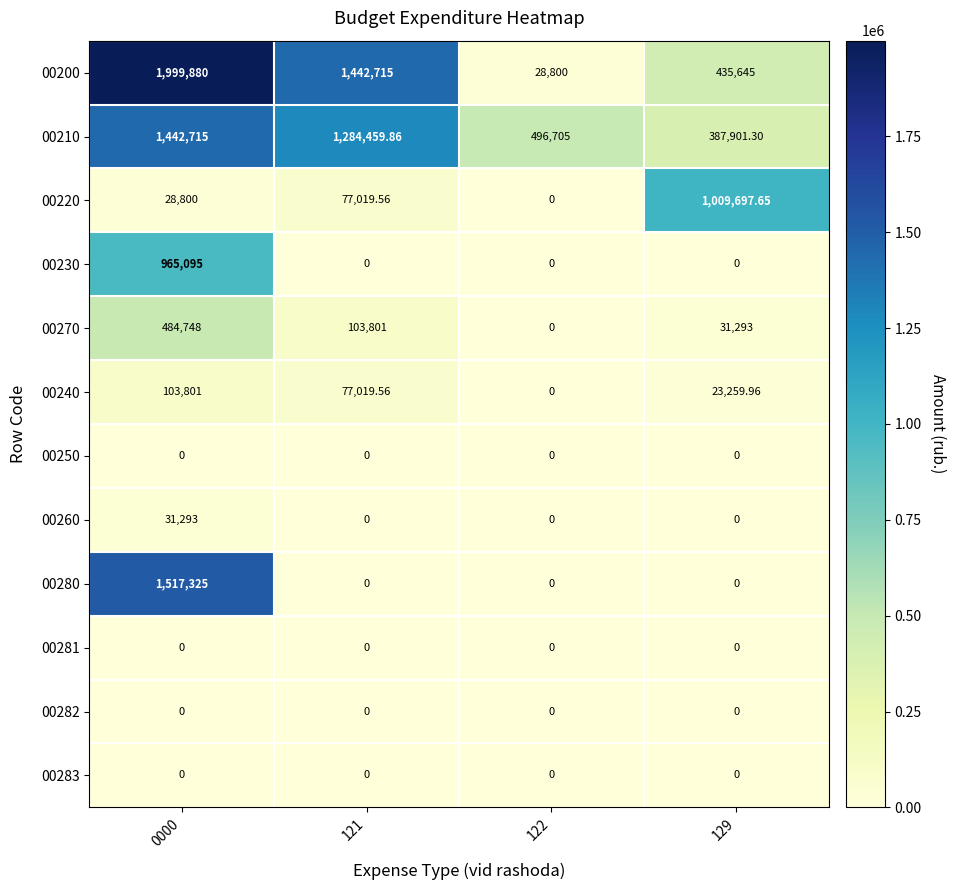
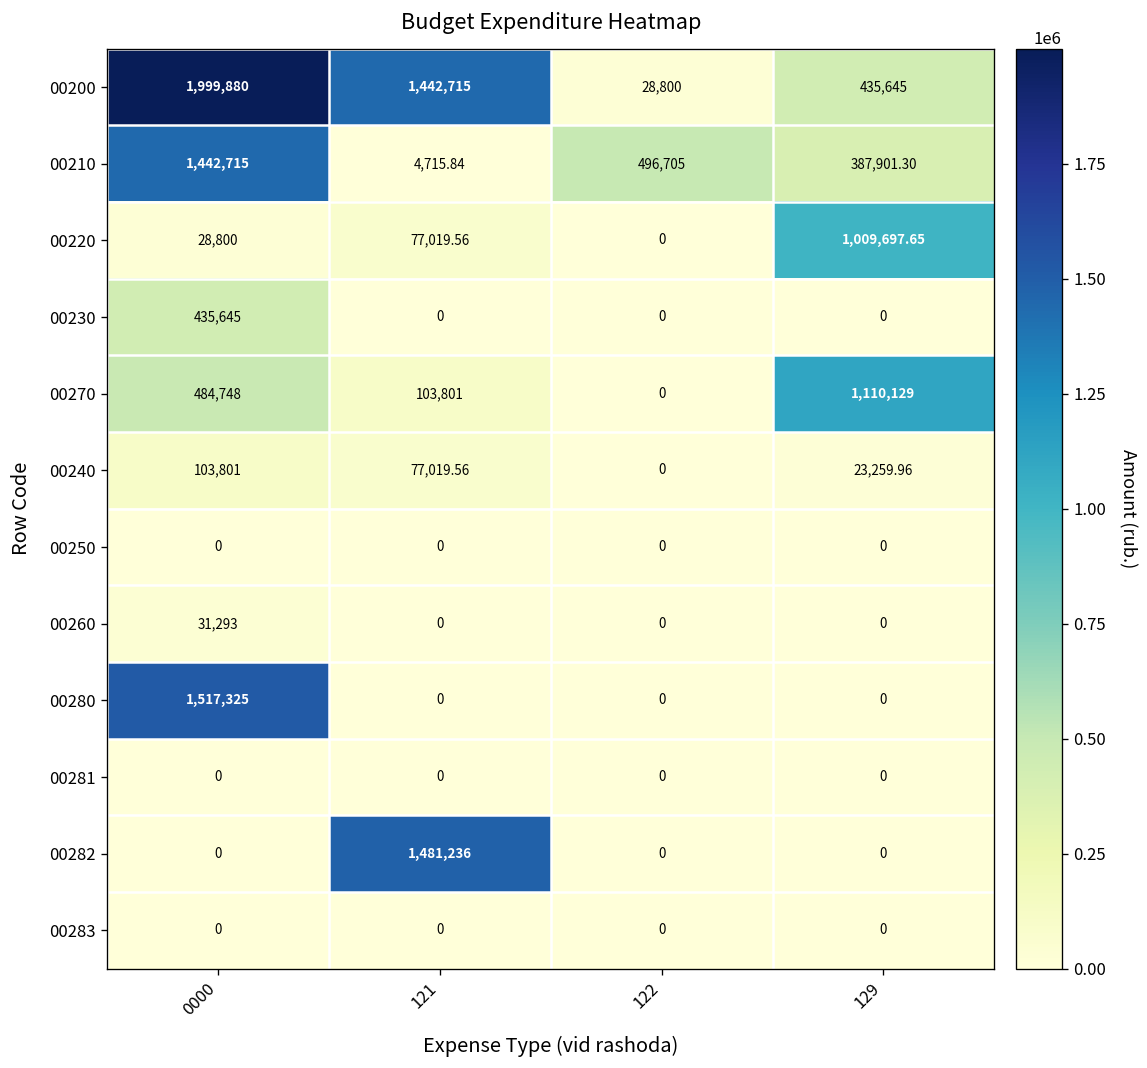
  {
    "00200": {
      "0000": "1,999,880",
      "121": "1,442,715",
      "122": "28,800",
      "129": "435,645"
    },
    "00210": {
      "0000": "1,442,715",
-     "121": "1,284,459.86",
+     "121": "4,715.84",
      "122": "496,705",
      "129": "387,901.30"
    },
    "00220": {
      "0000": "28,800",
      "121": "77,019.56",
      "122": "0",
      "129": "1,009,697.65"
    },
    "00230": {
-     "0000": "965,095",
+     "0000": "435,645",
      "121": "0",
      "122": "0",
      "129": "0"
    },
    "00270": {
      "0000": "484,748",
      "121": "103,801",
      "122": "0",
-     "129": "31,293"
+     "129": "1,110,129"
    },
    "00240": {
      "0000": "103,801",
      "121": "77,019.56",
      "122": "0",
      "129": "23,259.96"
    },
    "00250": {
      "0000": "0",
      "121": "0",
      "122": "0",
      "129": "0"
    },
    "00260": {
      "0000": "31,293",
      "121": "0",
      "122": "0",
      "129": "0"
    },
    "00280": {
      "0000": "1,517,325",
      "121": "0",
      "122": "0",
      "129": "0"
    },
    "00281": {
      "0000": "0",
      "121": "0",
      "122": "0",
      "129": "0"
    },
    "00282": {
      "0000": "0",
-     "121": "0",
+     "121": "1,481,236",
      "122": "0",
      "129": "0"
    },
    "00283": {
      "0000": "0",
      "121": "0",
      "122": "0",
      "129": "0"
    }
  }
